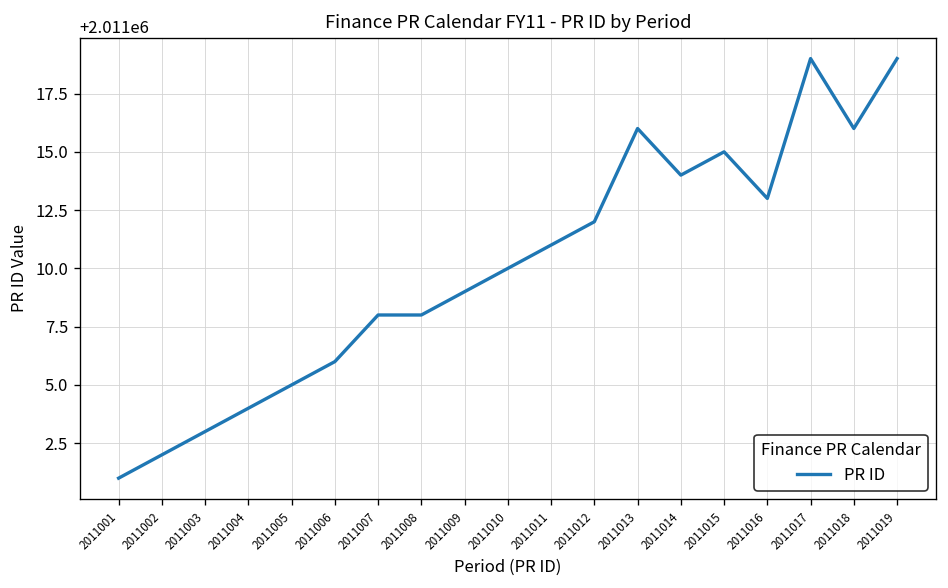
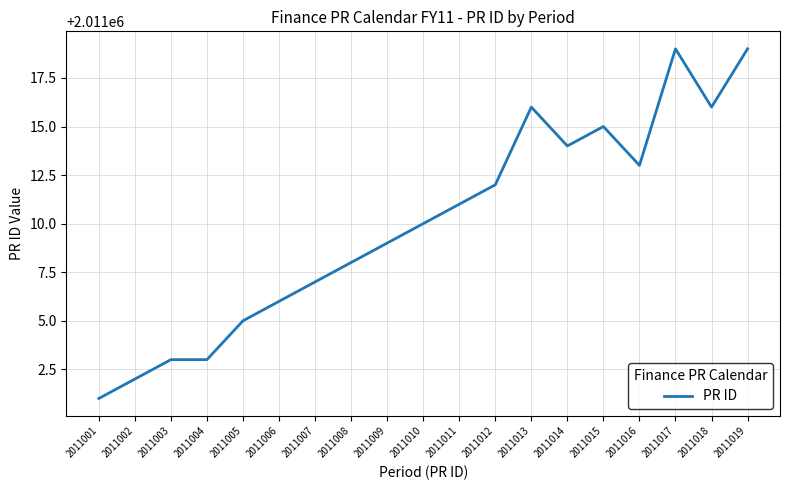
  {
    "2011001": 2011001,
    "2011002": 2011002,
    "2011003": 2011003,
-   "2011004": 2011004,
+   "2011004": 2011003,
    "2011005": 2011005,
    "2011006": 2011006,
-   "2011007": 2011008,
+   "2011007": 2011007,
    "2011008": 2011008,
    "2011009": 2011009,
    "2011010": 2011010,
    "2011011": 2011011,
    "2011012": 2011012,
    "2011013": 2011016,
    "2011014": 2011014,
    "2011015": 2011015,
    "2011016": 2011013,
    "2011017": 2011019,
    "2011018": 2011016,
    "2011019": 2011019
  }
